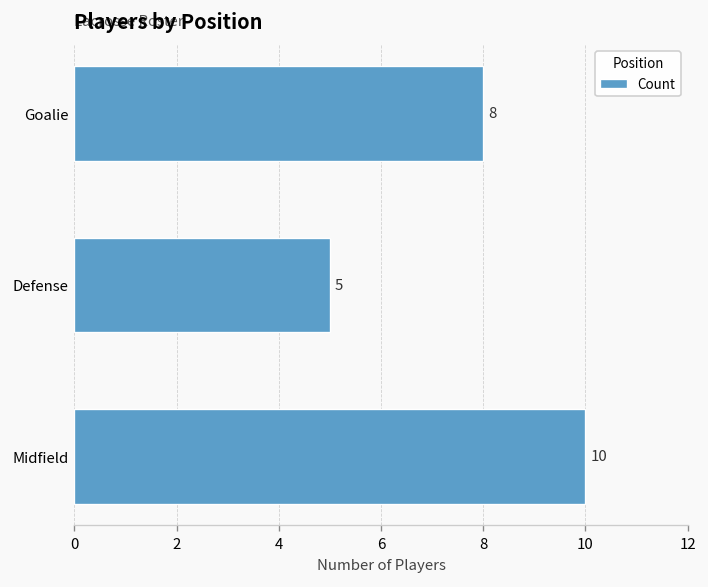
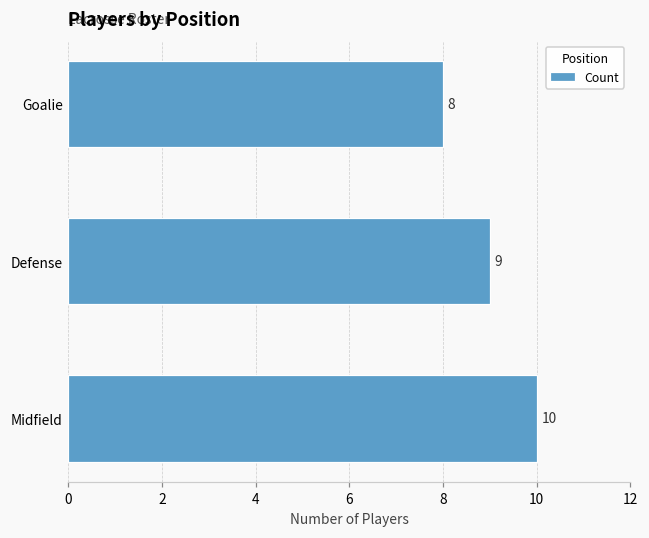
  {
    "Goalie": 8,
-   "Defense": 5,
+   "Defense": 9,
    "Midfield": 10
  }
